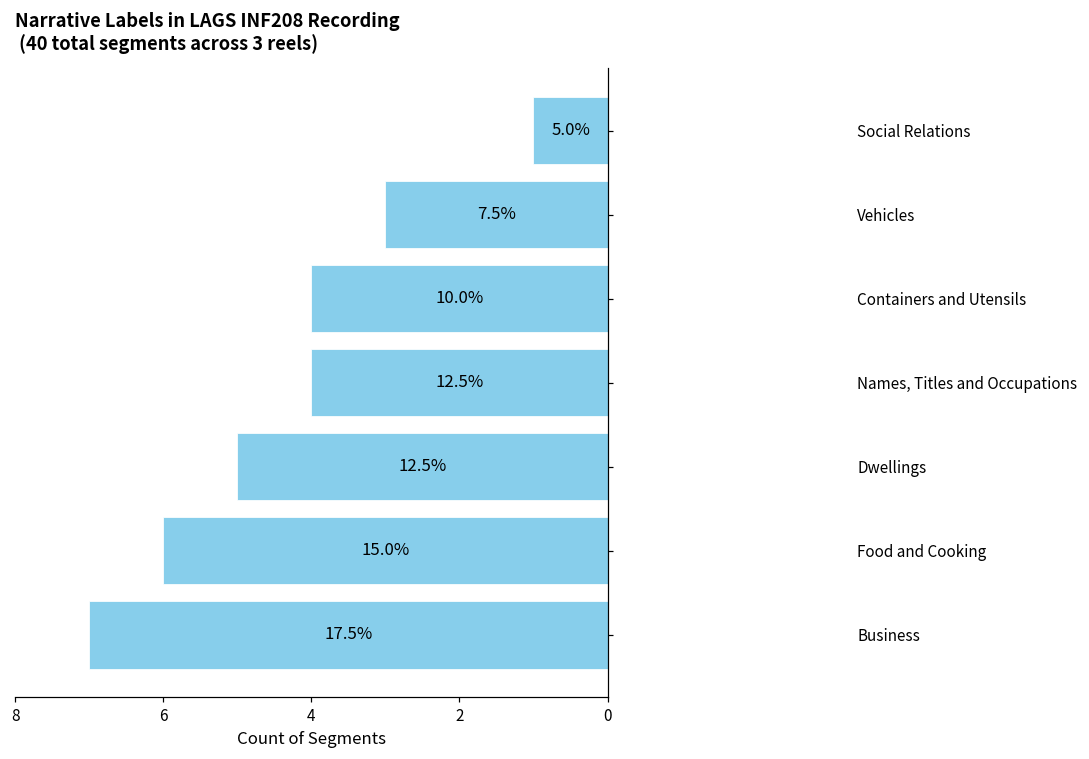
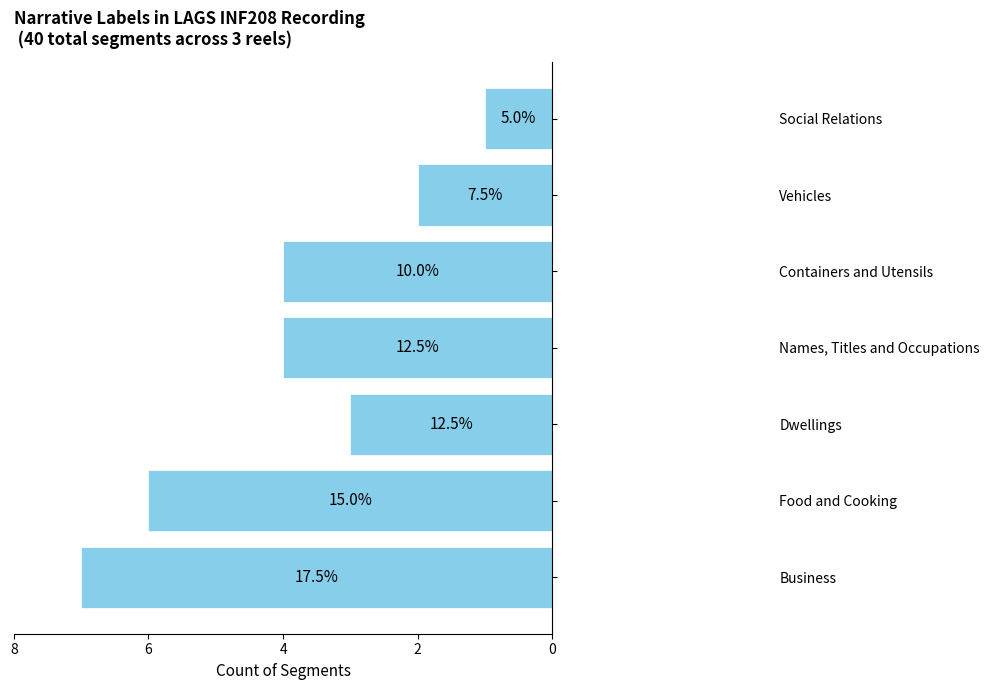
  {
-   "Vehicles": 3,
-   "Dwellings": 5
+   "Vehicles": 2,
+   "Dwellings": 3
  }
